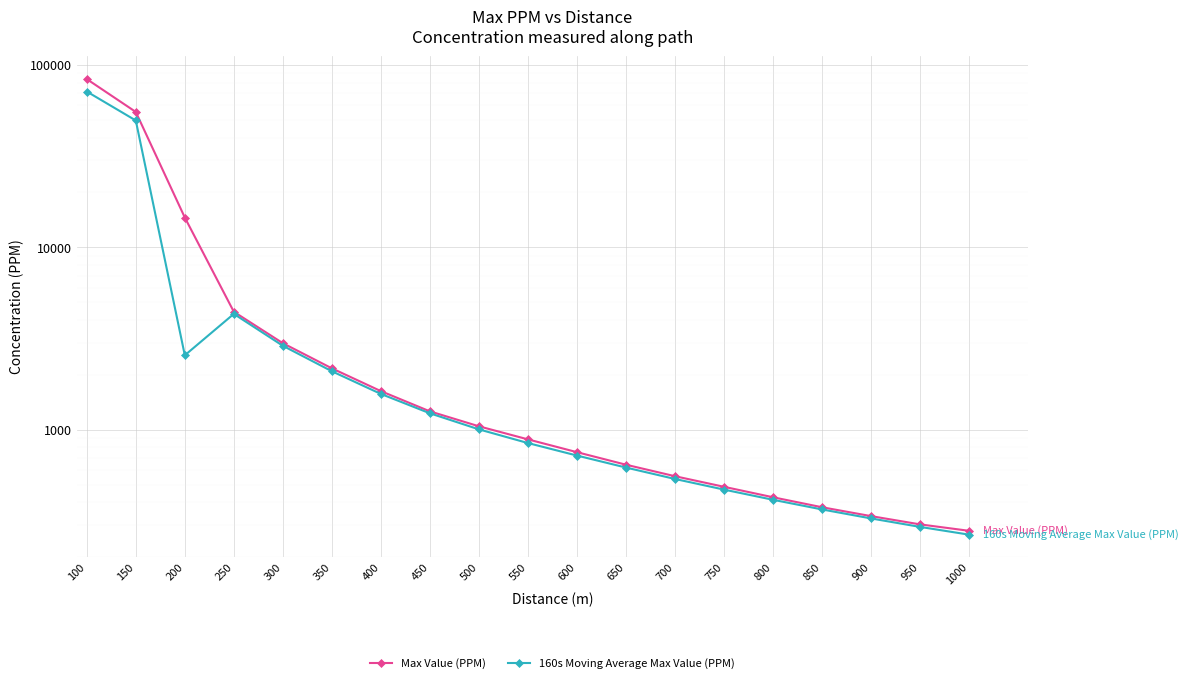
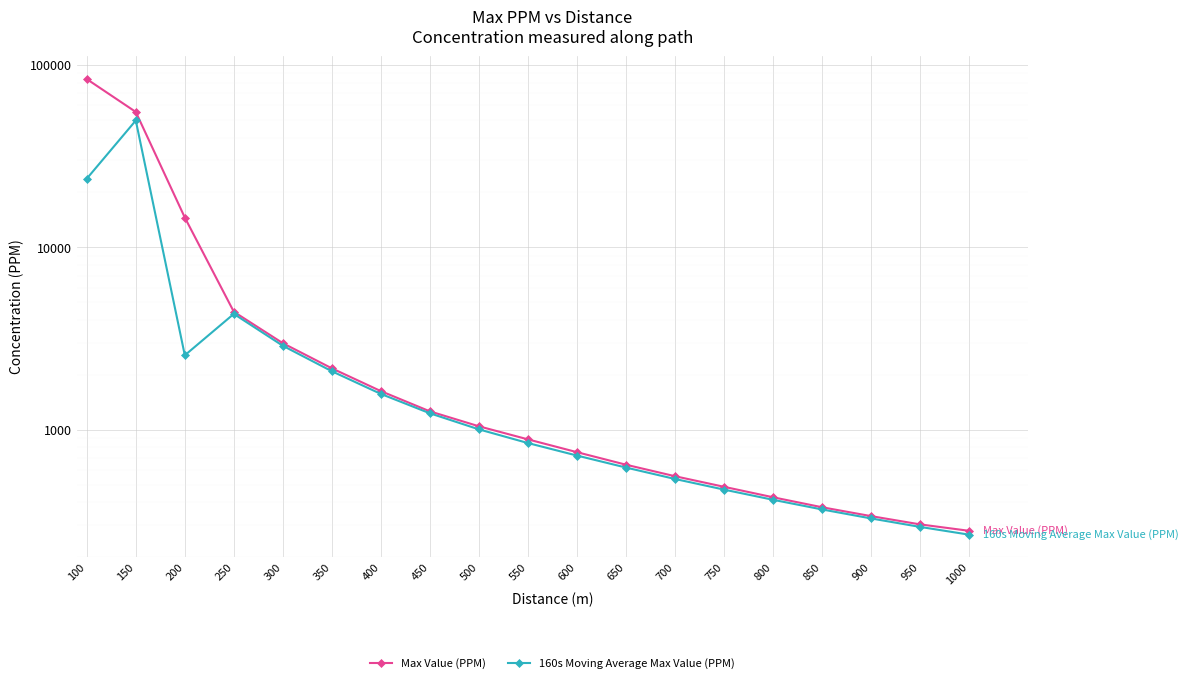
  {
    "Max Value (PPM)": {
      "100": 80000,
      "150": 55000,
      "200": 15000,
      "300": 3000,
      "350": 2200,
      "400": 1600,
      "500": 1000,
      "550": 900,
      "600": 750,
      "650": 640,
      "700": 560,
      "750": 490,
      "800": 430
    },
    "160s Moving Average Max Value (PPM)": {
-     "100": 72000,
+     "100": 24000,
      "150": 50000,
      "200": 2600,
      "300": 2900,
      "350": 2100,
      "400": 1600,
      "500": 1000,
      "550": 800,
      "600": 720,
      "650": 620,
      "700": 540,
      "750": 470,
      "800": 410
    }
  }
